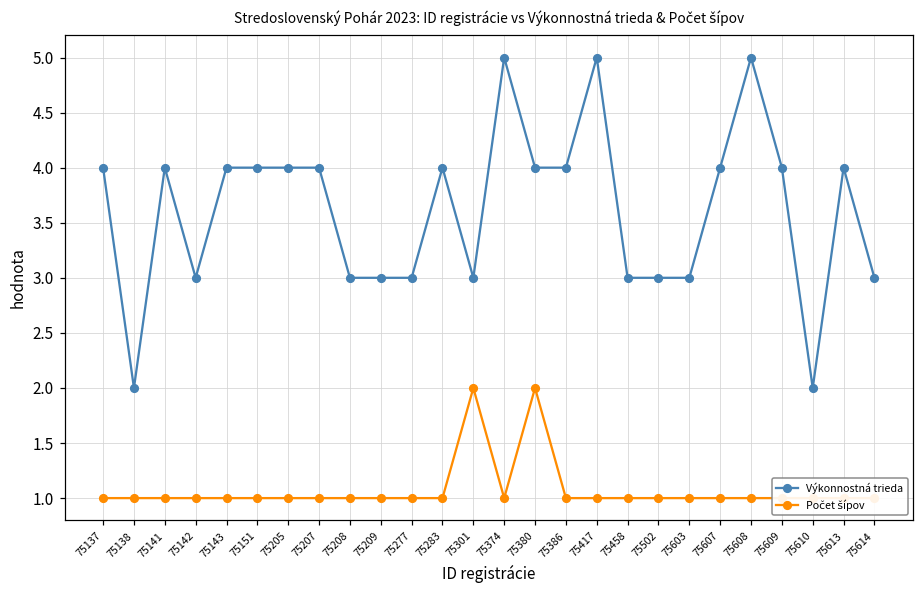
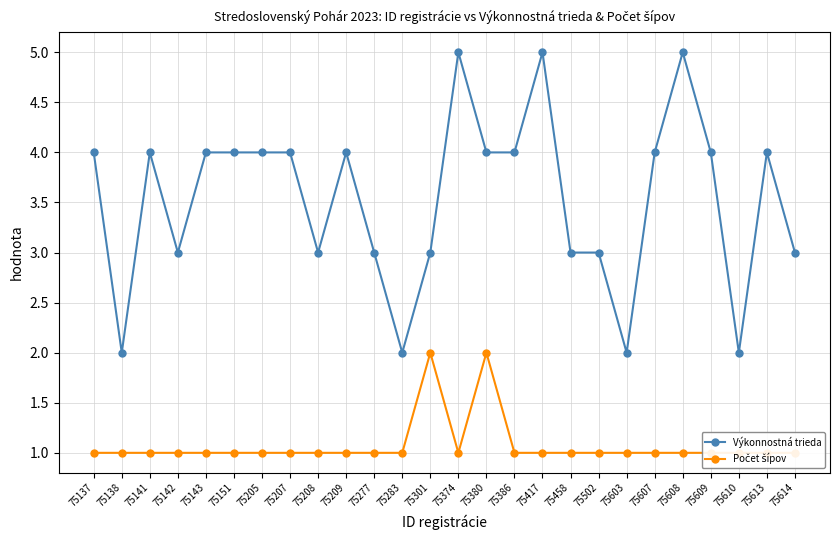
  {
    "Výkonnostná trieda": {
      "75137": 4,
      "75138": 2,
      "75141": 4,
      "75142": 3,
      "75143": 4,
      "75151": 4,
      "75205": 4,
      "75207": 4,
      "75208": 3,
-     "75209": 3,
+     "75209": 4,
      "75277": 3,
-     "75283": 4,
+     "75283": 2,
      "75301": 3,
      "75374": 5,
      "75380": 4,
      "75386": 4,
      "75417": 5,
      "75458": 3,
      "75502": 3,
-     "75603": 3,
+     "75603": 2,
      "75607": 4,
      "75608": 5,
      "75609": 4,
      "75610": 2,
      "75613": 4,
      "75614": 3
    },
    "Počet šípov": {
      "75137": 1,
      "75138": 1,
      "75141": 1,
      "75142": 1,
      "75143": 1,
      "75151": 1,
      "75205": 1,
      "75207": 1,
      "75208": 1,
      "75209": 1,
      "75277": 1,
      "75283": 1,
      "75301": 2,
      "75374": 1,
      "75380": 2,
      "75386": 1,
      "75417": 1,
      "75458": 1,
      "75502": 1,
      "75603": 1,
      "75607": 1,
      "75608": 1
    }
  }
